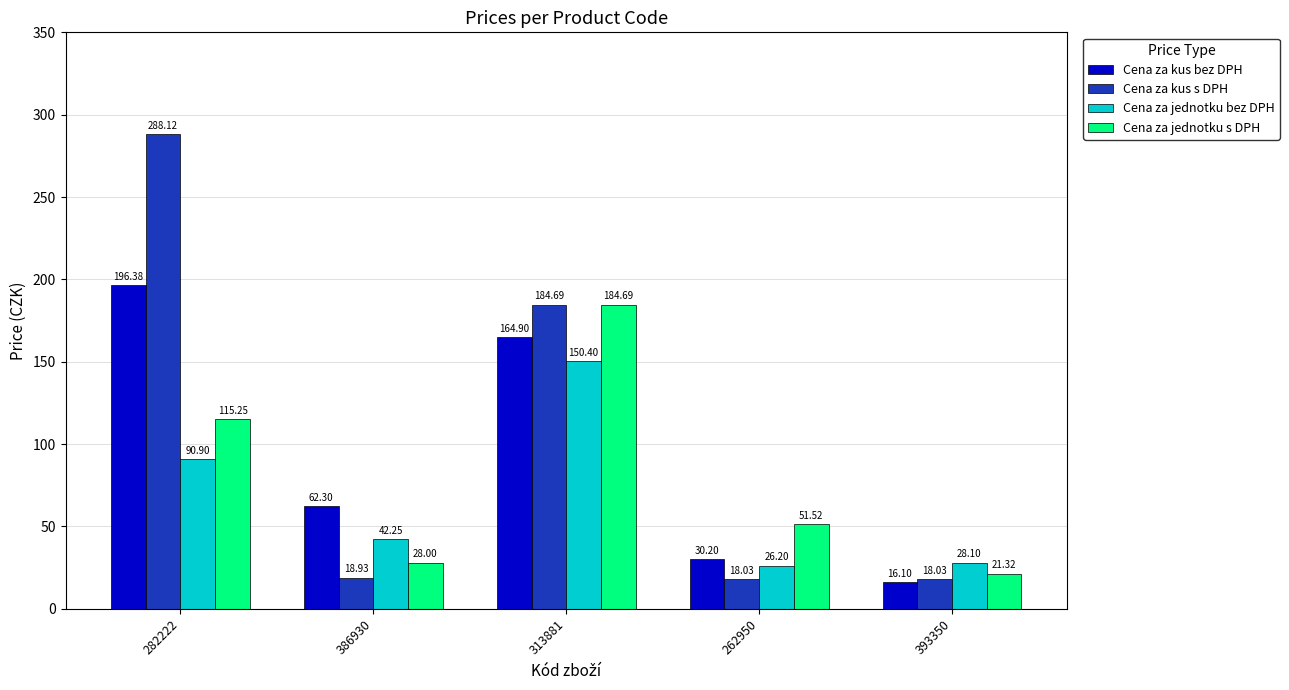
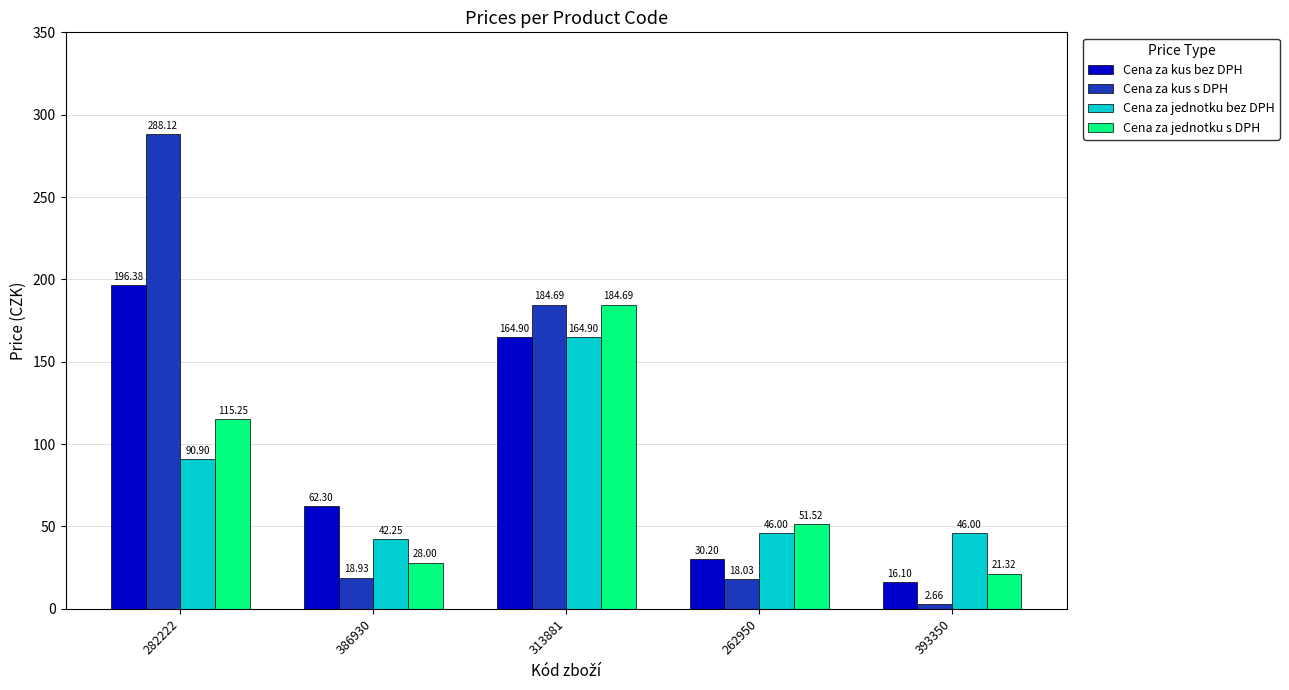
  {
    "Cena za kus bez DPH": {
      "282222": 196.38,
      "386930": 62.30,
      "313881": 164.90,
      "262950": 30.20,
      "393350": 16.10
    },
    "Cena za kus s DPH": {
      "282222": 288.12,
      "386930": 18.93,
      "313881": 184.69,
      "262950": 18.03,
-     "393350": 18.03
+     "393350": 2.66
    },
    "Cena za jednotku bez DPH": {
      "282222": 90.90,
      "386930": 42.25,
-     "313881": 150.40,
-     "262950": 26.20,
-     "393350": 28.10
+     "313881": 164.90,
+     "262950": 46.00,
+     "393350": 46.00
    },
    "Cena za jednotku s DPH": {
      "282222": 115.25,
      "386930": 28.00,
      "313881": 184.69,
      "262950": 51.52,
      "393350": 21.32
    }
  }
